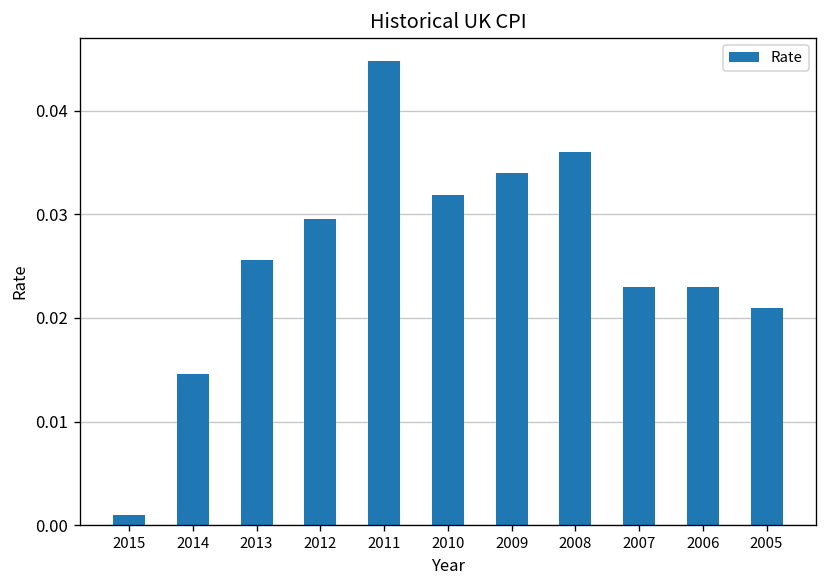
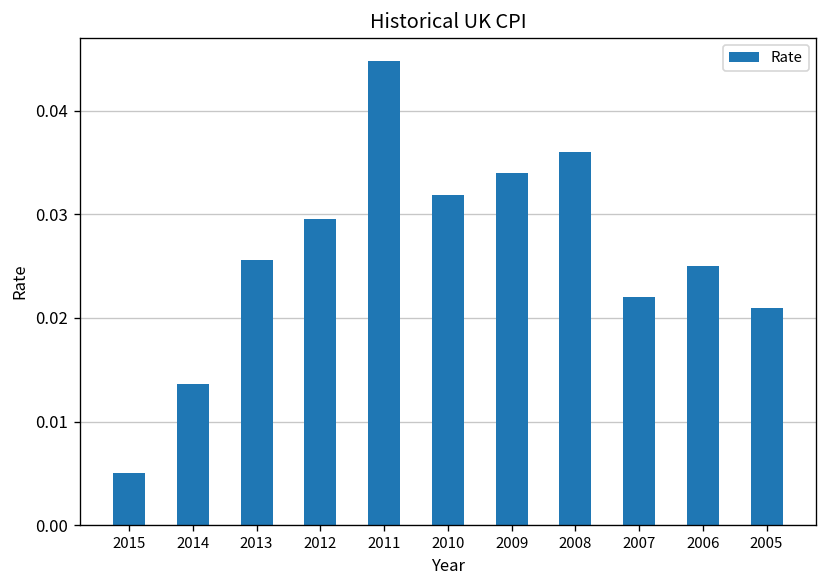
  {
-   "2015": 0.001,
-   "2014": 0.015,
+   "2015": 0.005,
+   "2014": 0.014,
    "2013": 0.026,
    "2012": 0.030,
    "2011": 0.045,
    "2010": 0.032,
    "2009": 0.034,
    "2008": 0.036,
-   "2007": 0.023,
-   "2006": 0.023,
+   "2007": 0.022,
+   "2006": 0.025,
    "2005": 0.021
  }
